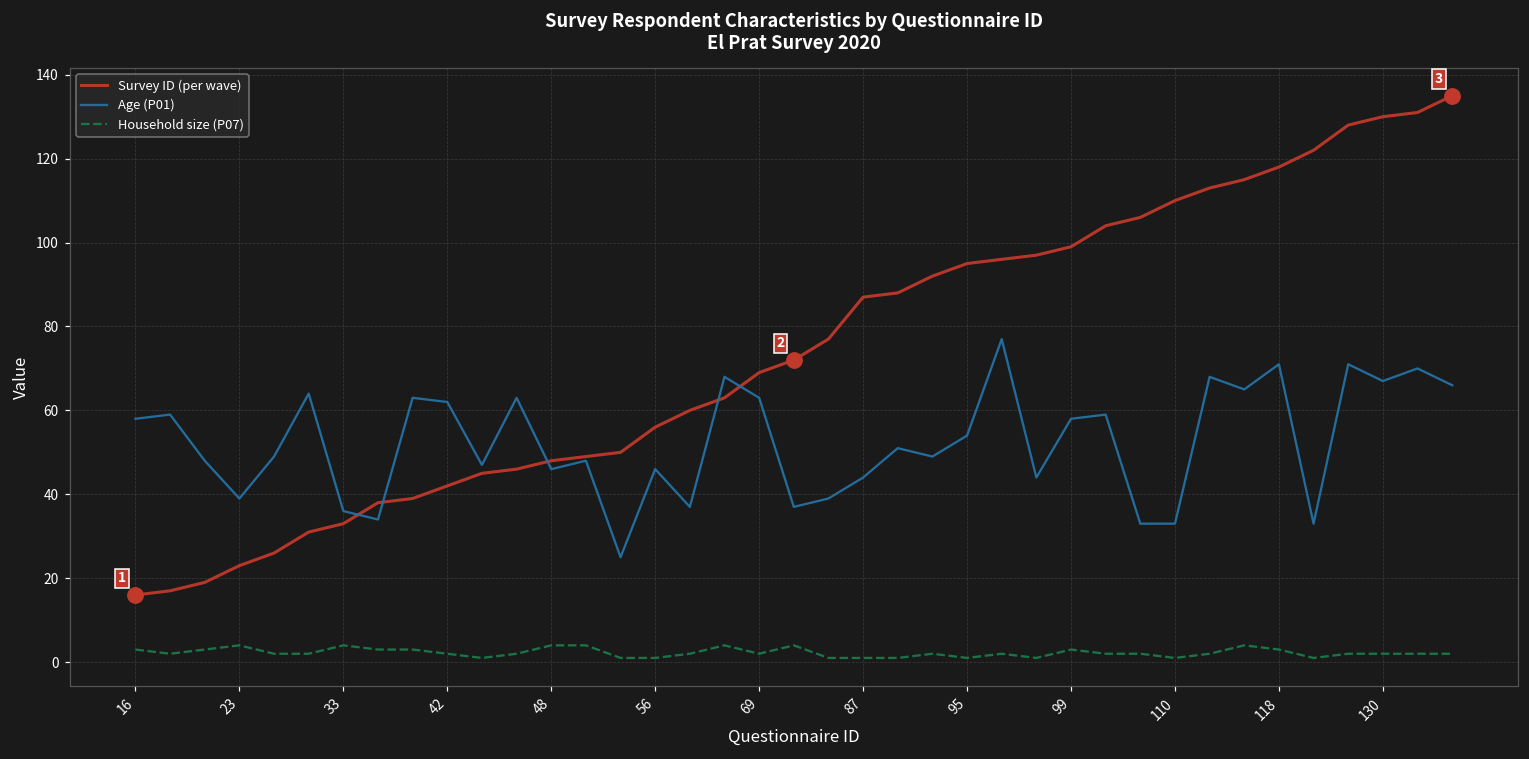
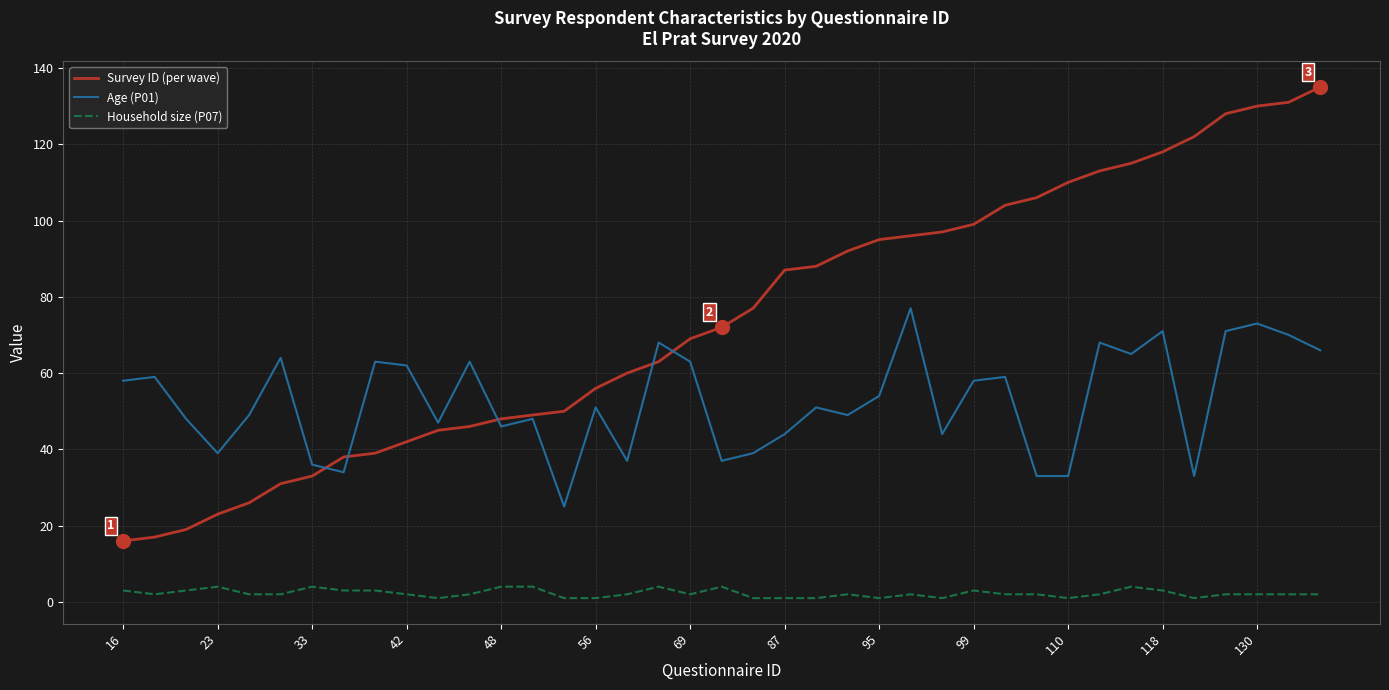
  {
    "Age (P01)": {
      "16": 58,
      "23": 39,
      "33": 36,
      "42": 62,
      "48": 46,
-     "56": 46,
+     "56": 51,
      "69": 63,
      "87": 44,
      "95": 54,
      "99": 58,
      "110": 33,
      "118": 71,
-     "130": 67
+     "130": 73
    },
    "Household size (P07)": {
      "16": 3,
      "23": 4,
      "33": 4,
      "42": 2,
      "48": 4,
      "56": 1,
      "69": 2,
      "87": 1,
      "95": 1,
      "99": 3,
      "110": 1,
      "118": 3,
      "130": 2
    }
  }
